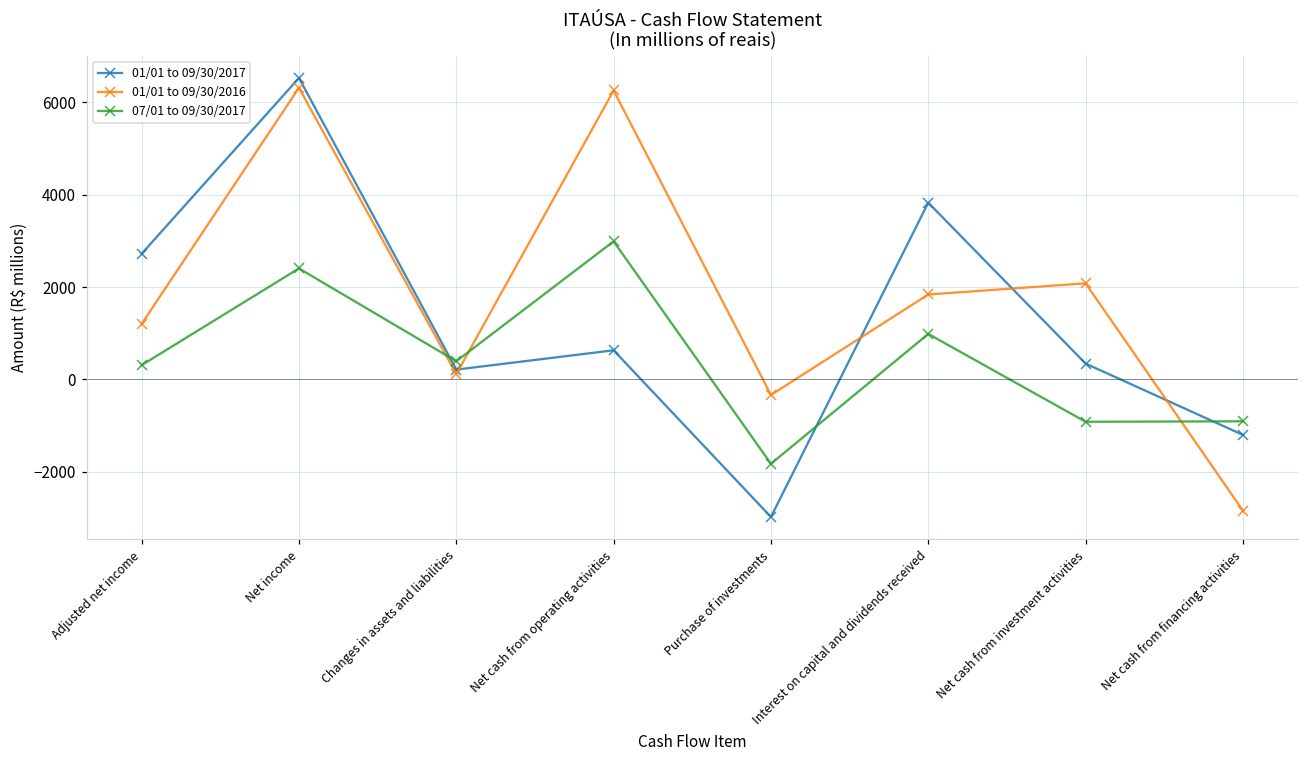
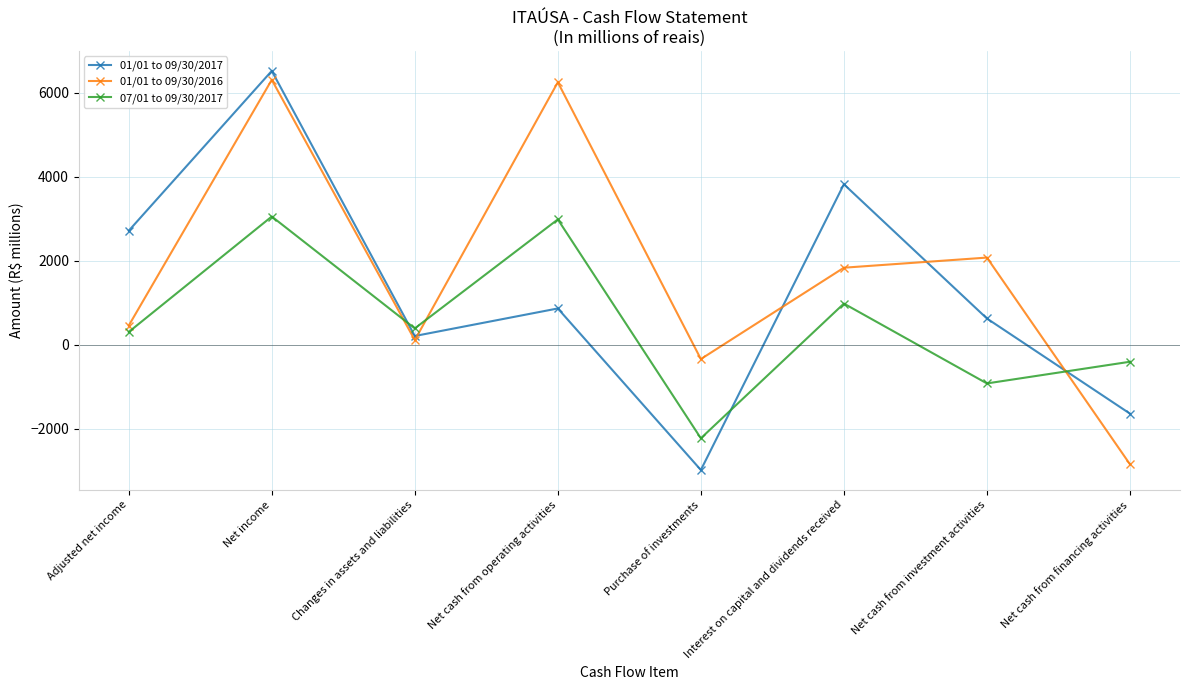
  {
    "01/01 to 09/30/2017": {
      "Adjusted net income": 2700,
      "Net income": 6500,
      "Changes in assets and liabilities": 200,
-     "Net cash from operating activities": 600,
+     "Net cash from operating activities": 900,
      "Purchase of investments": -3000,
      "Interest on capital and dividends received": 3800,
-     "Net cash from investment activities": 300,
-     "Net cash from financing activities": -1200
+     "Net cash from investment activities": 600,
+     "Net cash from financing activities": -1600
    },
    "01/01 to 09/30/2016": {
-     "Adjusted net income": 1200,
+     "Adjusted net income": 500,
      "Net income": 6300,
      "Changes in assets and liabilities": 100,
      "Net cash from operating activities": 6300,
      "Purchase of investments": -300,
      "Interest on capital and dividends received": 1800,
      "Net cash from investment activities": 2100,
      "Net cash from financing activities": -2800
    },
    "07/01 to 09/30/2017": {
      "Adjusted net income": 300,
-     "Net income": 2400,
+     "Net income": 3100,
      "Changes in assets and liabilities": 400,
      "Net cash from operating activities": 3000,
-     "Purchase of investments": -1800,
+     "Purchase of investments": -2200,
      "Interest on capital and dividends received": 1000,
      "Net cash from investment activities": -900,
-     "Net cash from financing activities": -900
+     "Net cash from financing activities": -400
    }
  }
